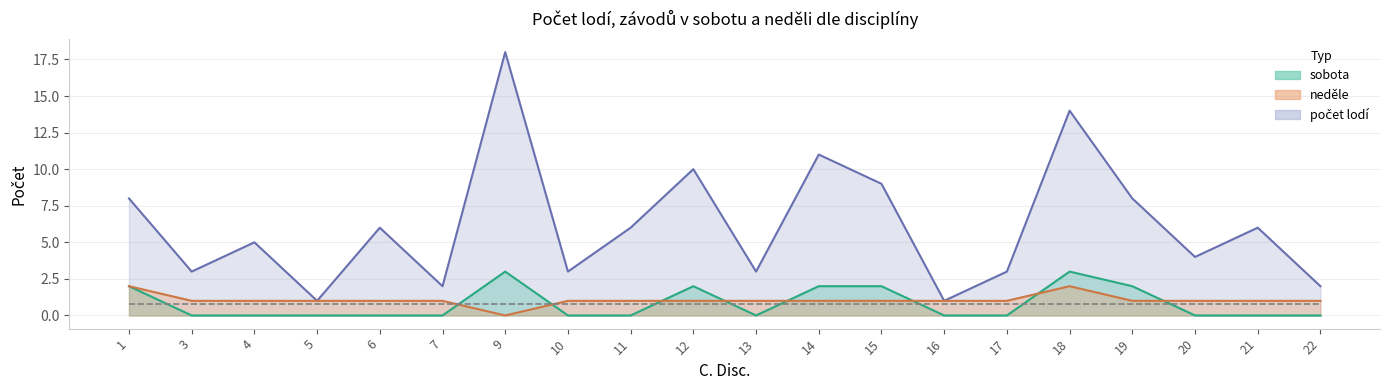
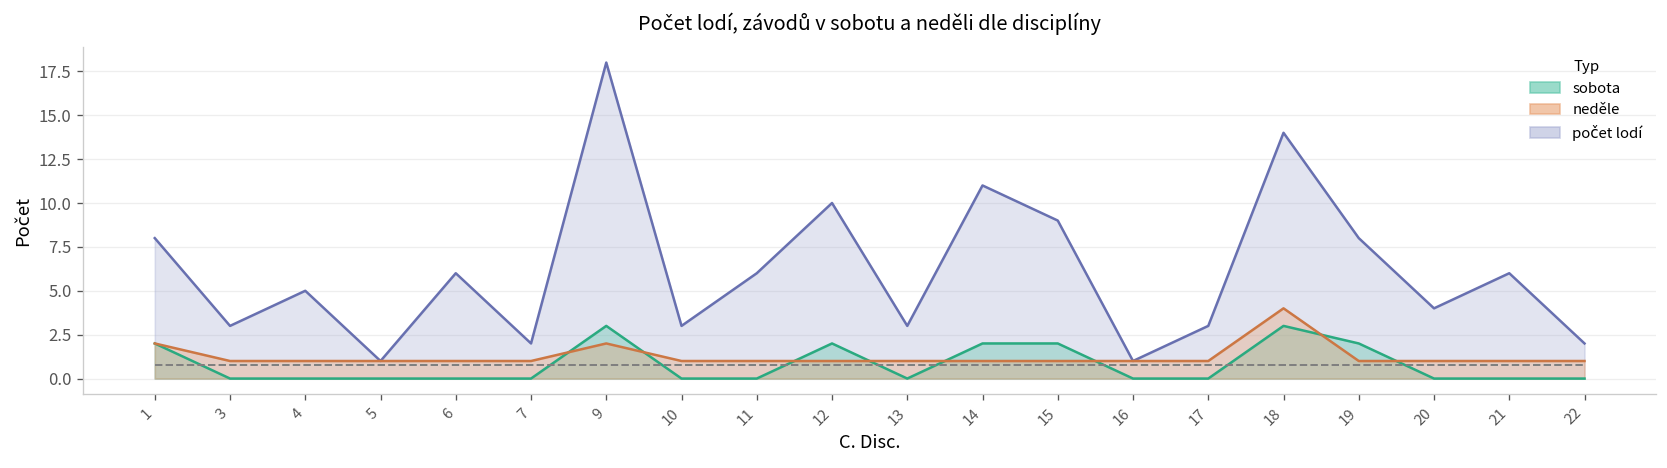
  {
    "neděle": {
      "3": 1,
      "4": 1,
      "6": 1,
      "7": 1,
-     "9": 0,
+     "9": 2,
      "10": 1,
      "11": 1,
      "12": 1,
      "13": 1,
      "14": 1,
      "15": 1,
      "17": 1,
-     "18": 2,
+     "18": 4,
      "19": 1,
      "20": 1,
      "21": 1,
      "22": 1
    }
  }
